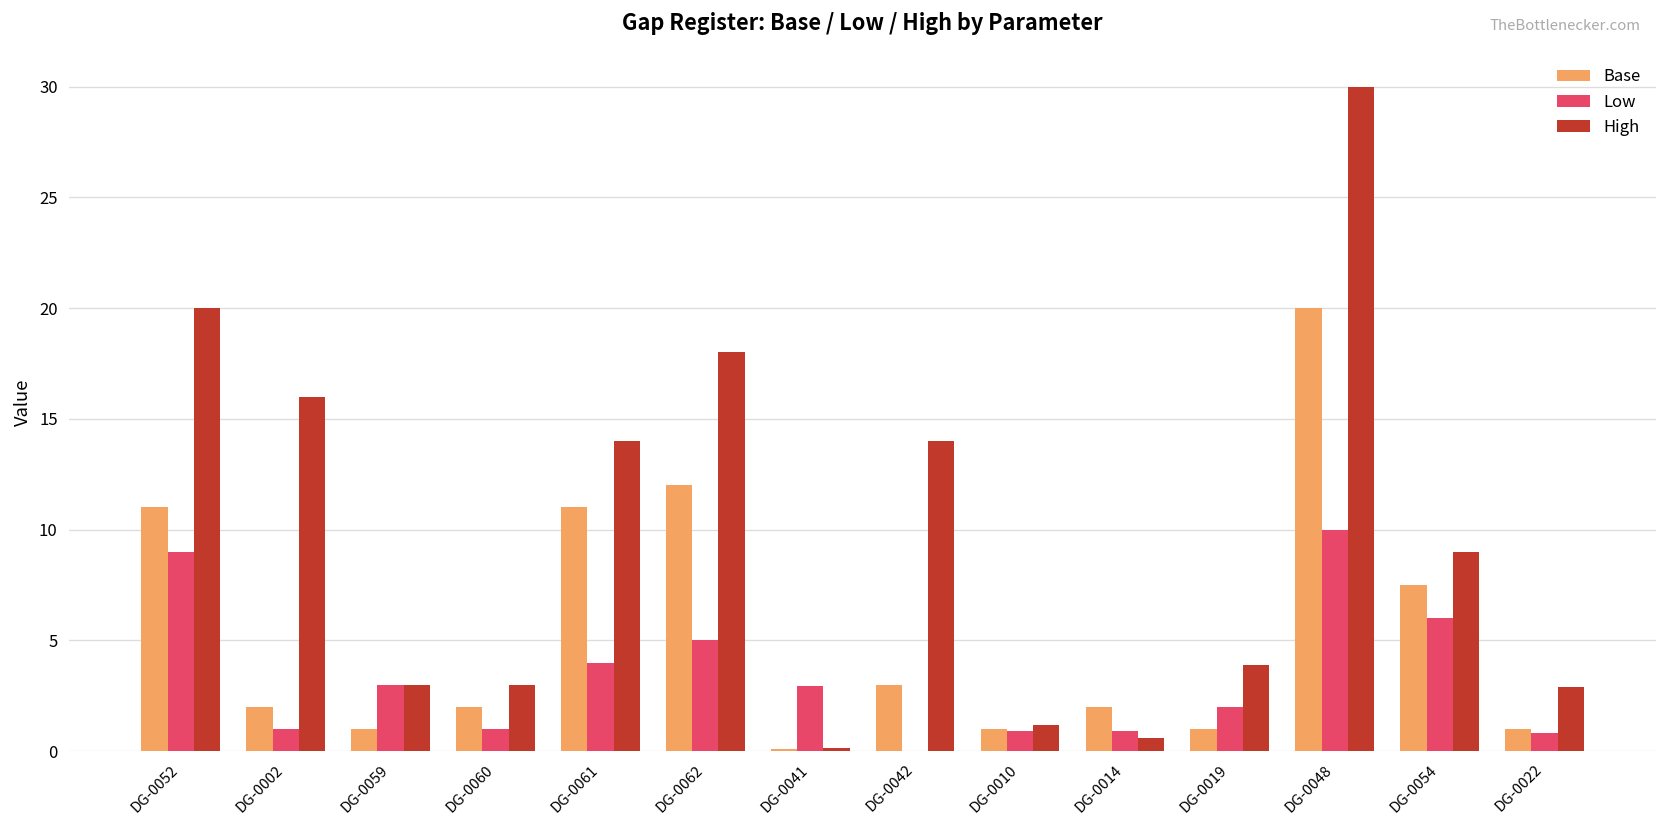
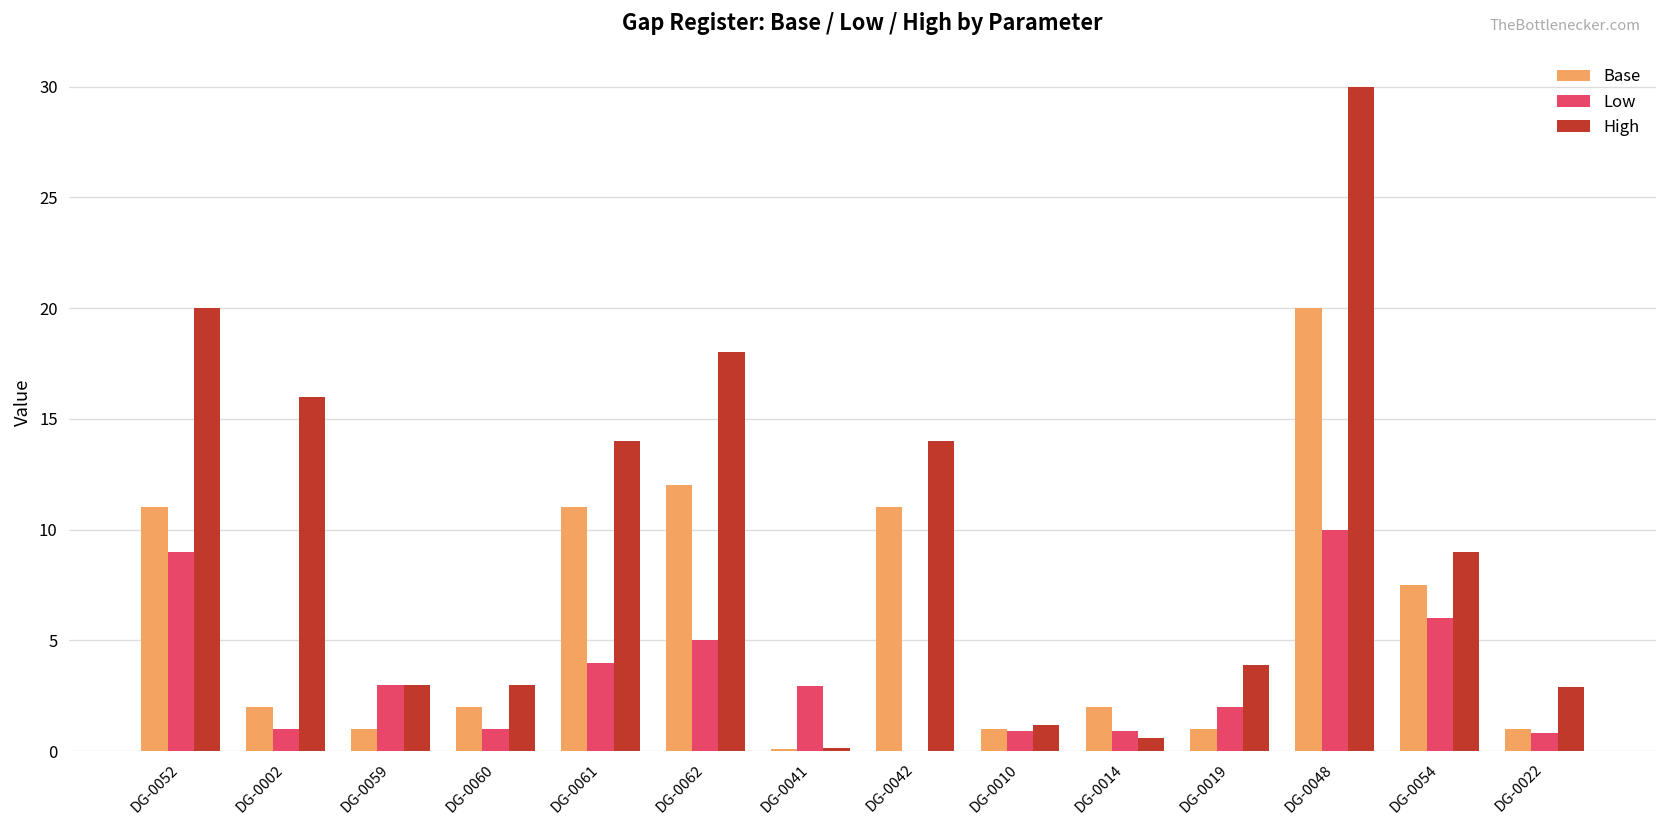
  {
    "Base": {
      "DG-0052": 11,
      "DG-0002": 2,
      "DG-0059": 1,
      "DG-0060": 2,
      "DG-0061": 11,
      "DG-0062": 12,
-     "DG-0042": 3,
+     "DG-0042": 11,
      "DG-0010": 1,
      "DG-0014": 2,
      "DG-0019": 1,
      "DG-0048": 20,
      "DG-0054": 7.5,
      "DG-0022": 1
    },
    "Low": {
      "DG-0052": 9,
      "DG-0002": 1,
      "DG-0059": 3,
      "DG-0060": 1,
      "DG-0061": 4,
      "DG-0062": 5,
      "DG-0041": 3,
      "DG-0042": 0,
      "DG-0010": 1,
      "DG-0014": 1,
      "DG-0019": 2,
      "DG-0048": 10,
      "DG-0054": 6,
      "DG-0022": 0.8
    },
    "High": {
      "DG-0052": 20,
      "DG-0002": 16,
      "DG-0059": 3,
      "DG-0060": 3,
      "DG-0061": 14,
      "DG-0062": 18,
      "DG-0041": 0.2,
      "DG-0042": 14,
      "DG-0010": 1.2,
      "DG-0014": 0.6,
      "DG-0019": 4,
      "DG-0048": 30,
      "DG-0054": 9,
      "DG-0022": 3
    }
  }
